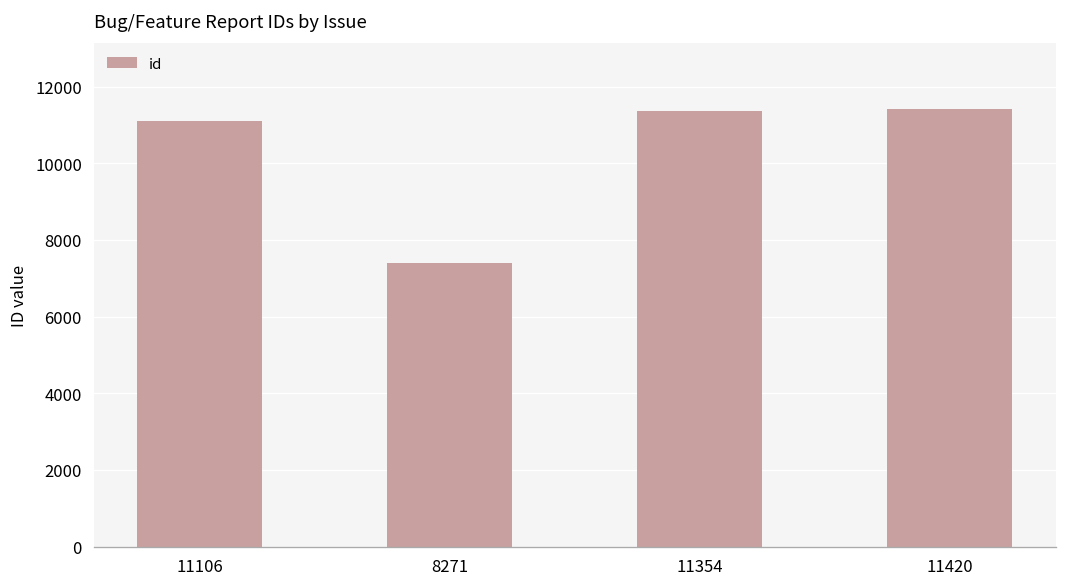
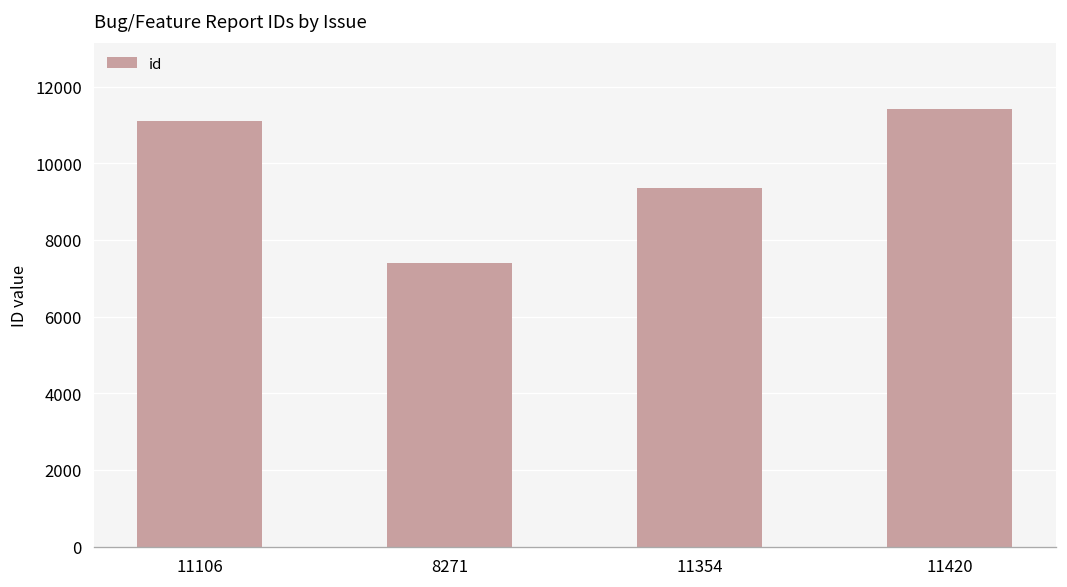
  {
    "11106": 11100,
    "8271": 7400,
-   "11354": 11400,
+   "11354": 9300,
    "11420": 11400
  }
